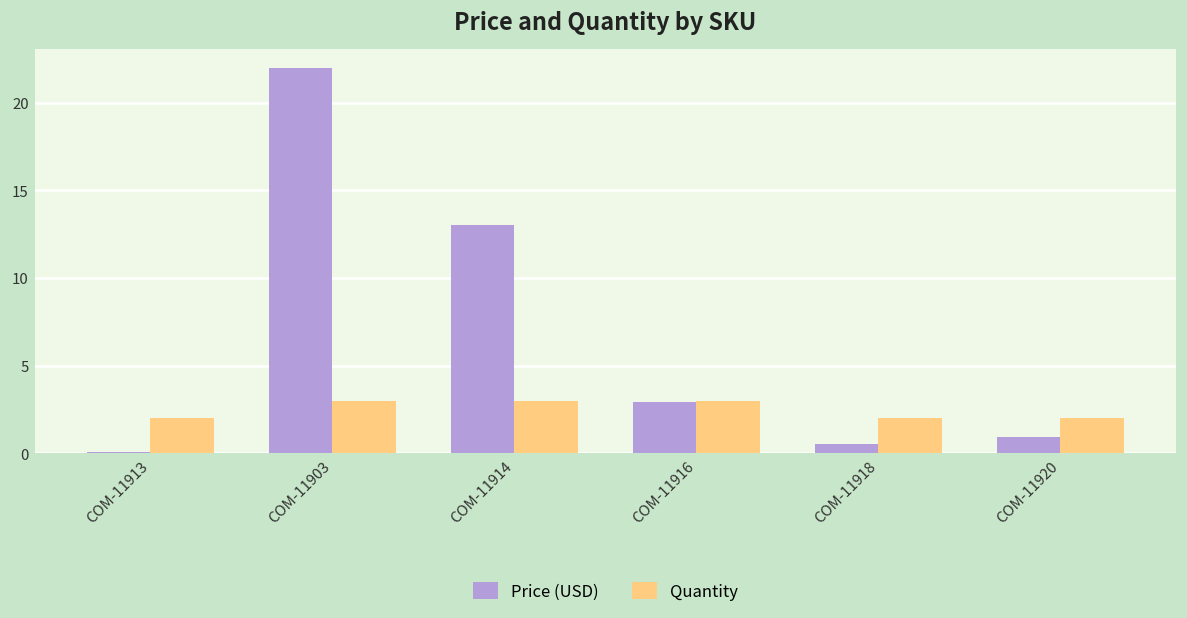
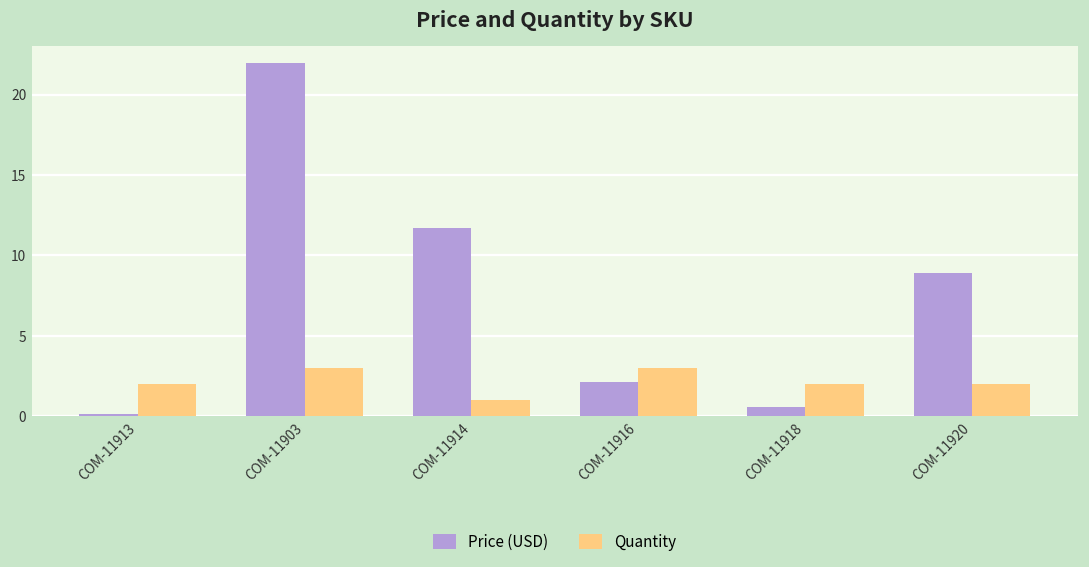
  {
    "Price (USD)": {
      "COM-11903": 22.0,
-     "COM-11914": 13.0,
-     "COM-11916": 3.0,
+     "COM-11914": 11.7,
+     "COM-11916": 2.1,
      "COM-11918": 0.6,
-     "COM-11920": 1.0
+     "COM-11920": 8.9
    },
    "Quantity": {
      "COM-11913": 2,
      "COM-11903": 3,
-     "COM-11914": 3,
+     "COM-11914": 1,
      "COM-11916": 3,
      "COM-11918": 2,
      "COM-11920": 2
    }
  }
